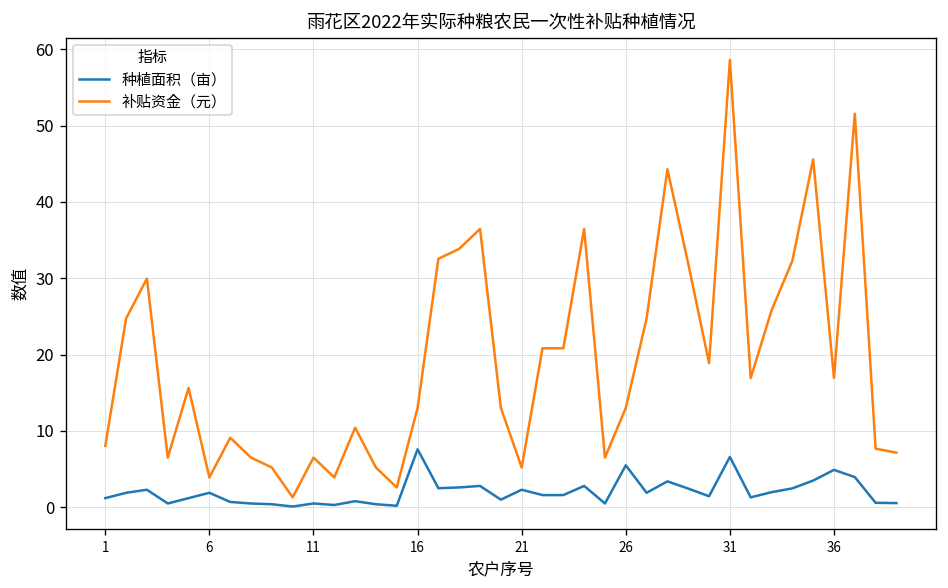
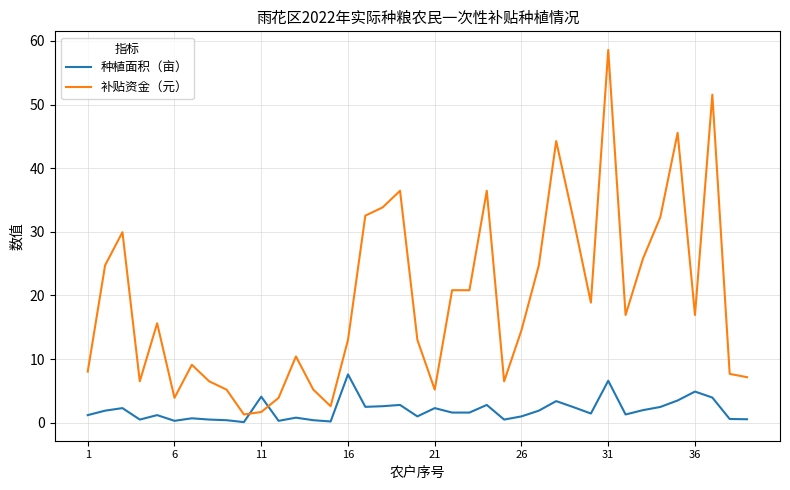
  {
    "种植面积（亩）": {
      "1": 1,
-     "6": 2,
-     "11": 1,
+     "6": 0,
+     "11": 4,
      "16": 8,
      "21": 2,
-     "26": 6,
+     "26": 1,
      "31": 7,
      "36": 5
    },
    "补贴资金（元）": {
      "1": 8,
      "6": 4,
-     "11": 7,
+     "11": 2,
      "16": 13,
      "21": 5,
-     "26": 13,
+     "26": 15,
      "31": 59,
      "36": 17
    }
  }
